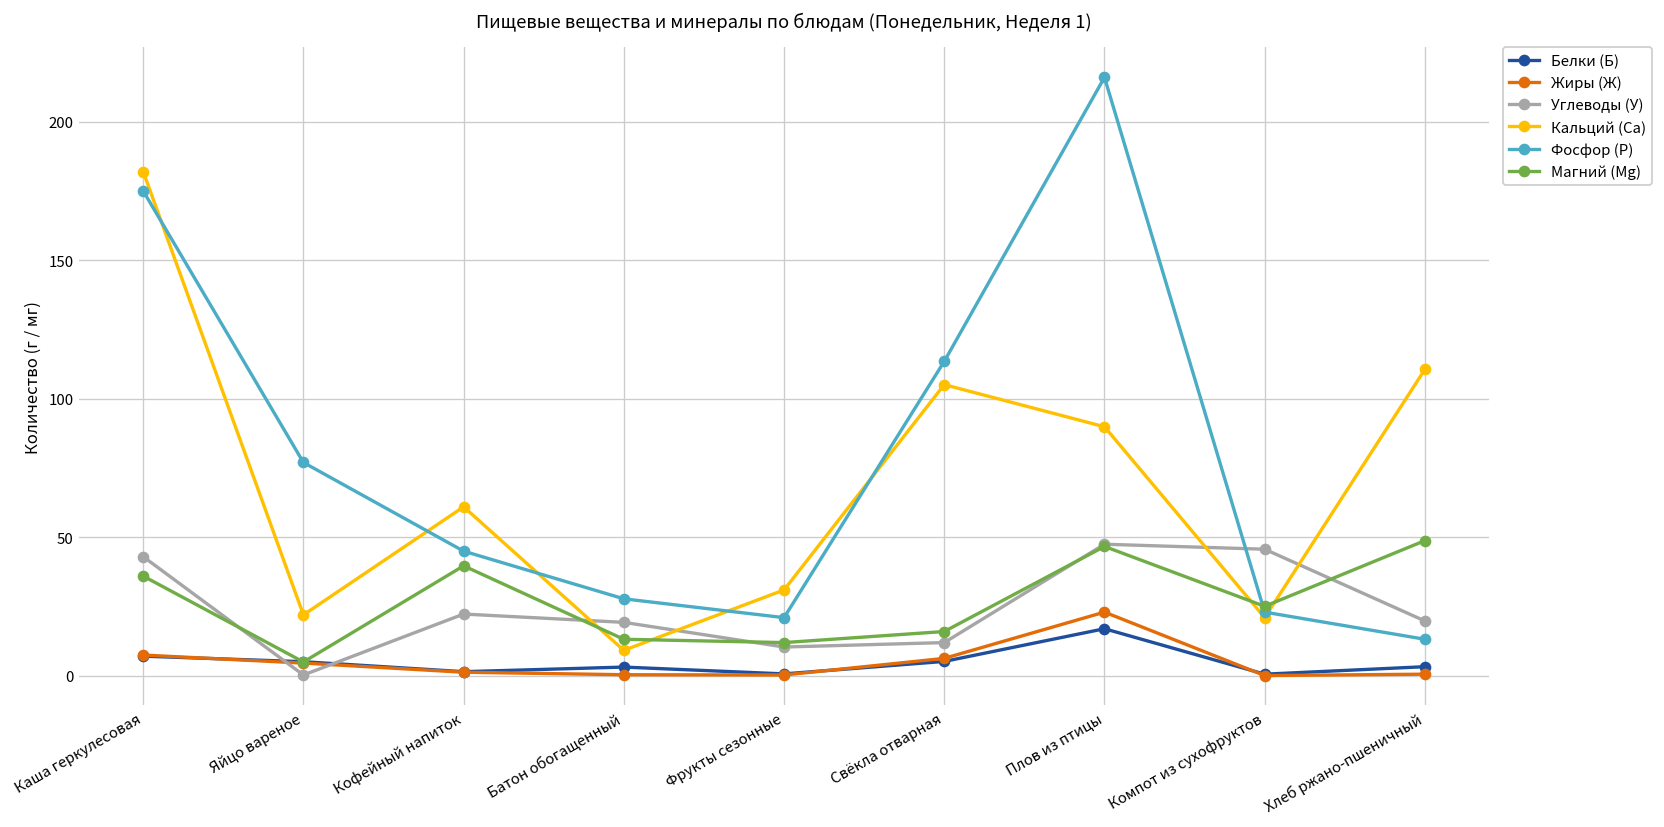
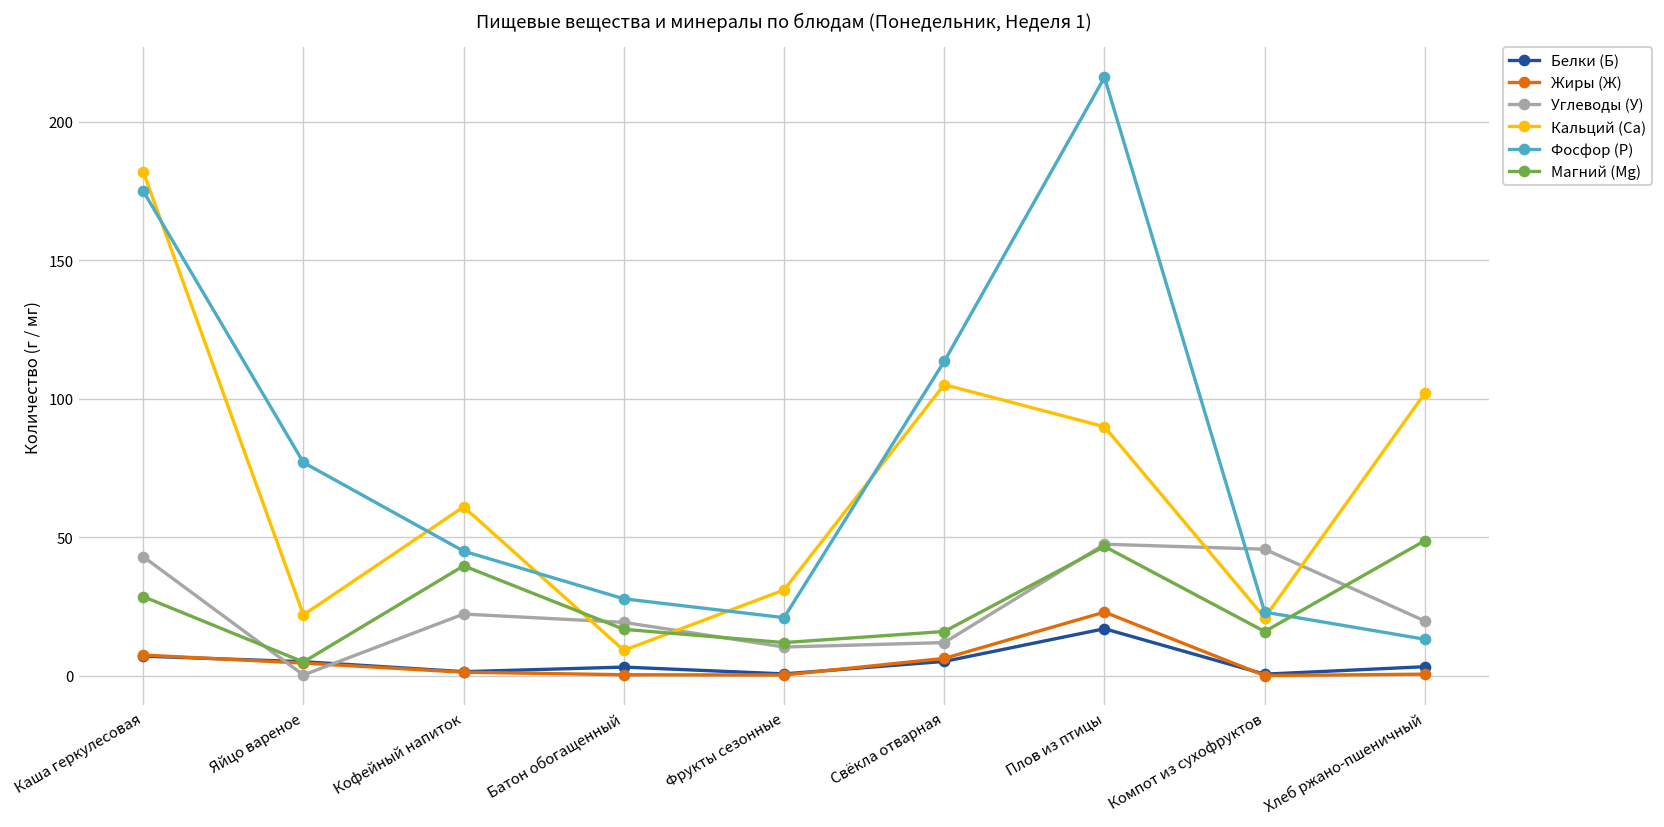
  {
    "Белки (Б)": {
      "Батон обогащенный": 3,
      "Плов из птицы": 17,
      "Хлеб ржано-пшеничный": 3
    },
    "Жиры (Ж)": {
      "Батон обогащенный": 0,
      "Плов из птицы": 23,
      "Хлеб ржано-пшеничный": 1
    },
    "Углеводы (У)": {
      "Каша геркулесовая": 43,
      "Яйцо вареное": 0,
      "Кофейный напиток": 22,
      "Батон обогащенный": 19,
      "Фрукты сезонные": 10,
      "Свёкла отварная": 12,
      "Компот из сухофруктов": 46,
      "Хлеб ржано-пшеничный": 20
    },
    "Кальций (Са)": {
      "Каша геркулесовая": 182,
      "Яйцо вареное": 22,
      "Кофейный напиток": 61,
      "Батон обогащенный": 9,
      "Фрукты сезонные": 31,
      "Свёкла отварная": 105,
      "Плов из птицы": 90,
      "Компот из сухофруктов": 21,
-     "Хлеб ржано-пшеничный": 111
+     "Хлеб ржано-пшеничный": 102
    },
    "Фосфор (Р)": {
      "Каша геркулесовая": 175,
      "Яйцо вареное": 77,
      "Кофейный напиток": 45,
      "Батон обогащенный": 28,
      "Фрукты сезонные": 21,
      "Свёкла отварная": 114,
      "Плов из птицы": 216,
      "Компот из сухофруктов": 23,
      "Хлеб ржано-пшеничный": 13
    },
    "Магний (Mg)": {
-     "Каша геркулесовая": 36,
+     "Каша геркулесовая": 29,
      "Кофейный напиток": 40,
-     "Батон обогащенный": 13,
+     "Батон обогащенный": 17,
      "Фрукты сезонные": 12,
      "Свёкла отварная": 16,
-     "Компот из сухофруктов": 25,
+     "Компот из сухофруктов": 16,
      "Хлеб ржано-пшеничный": 49
    }
  }
